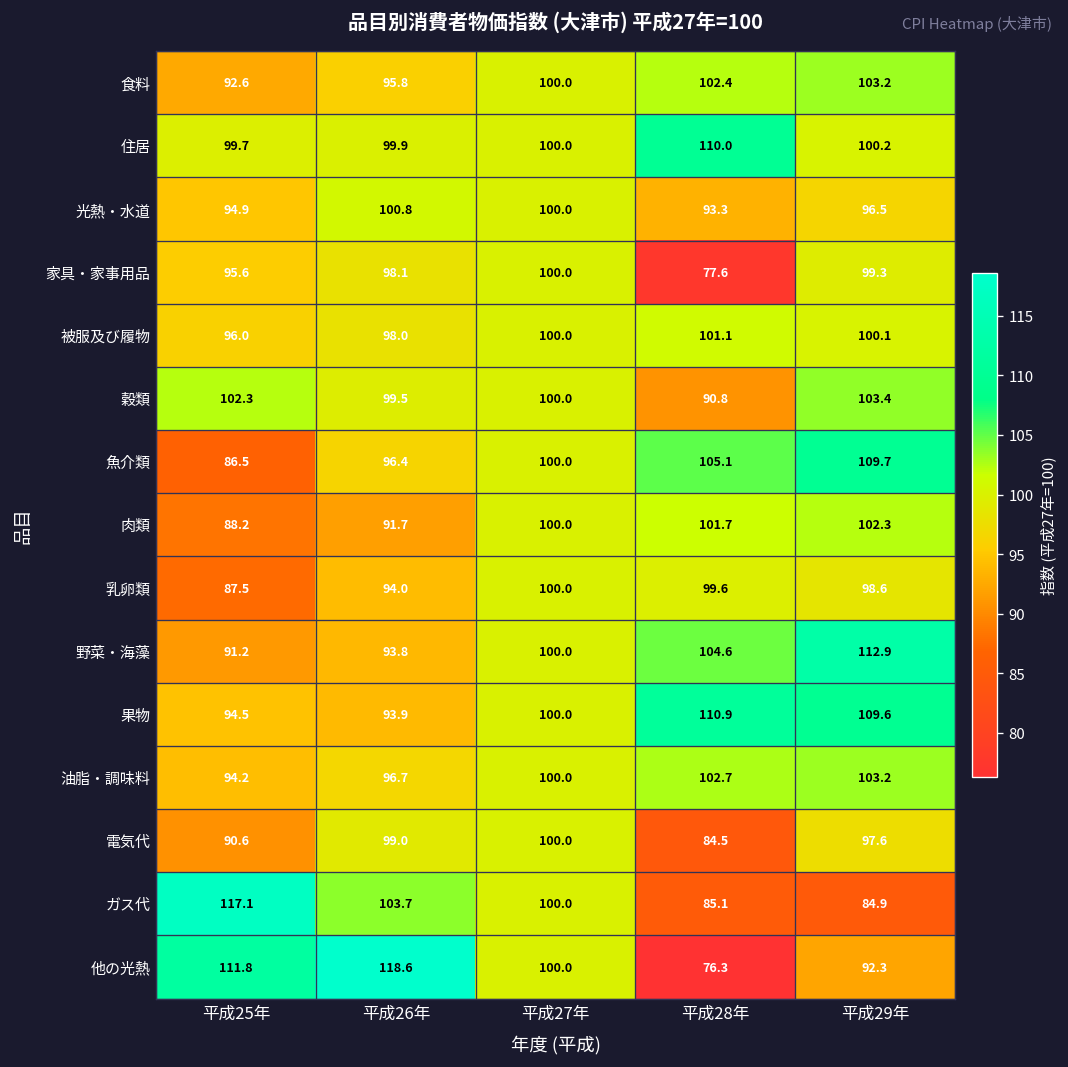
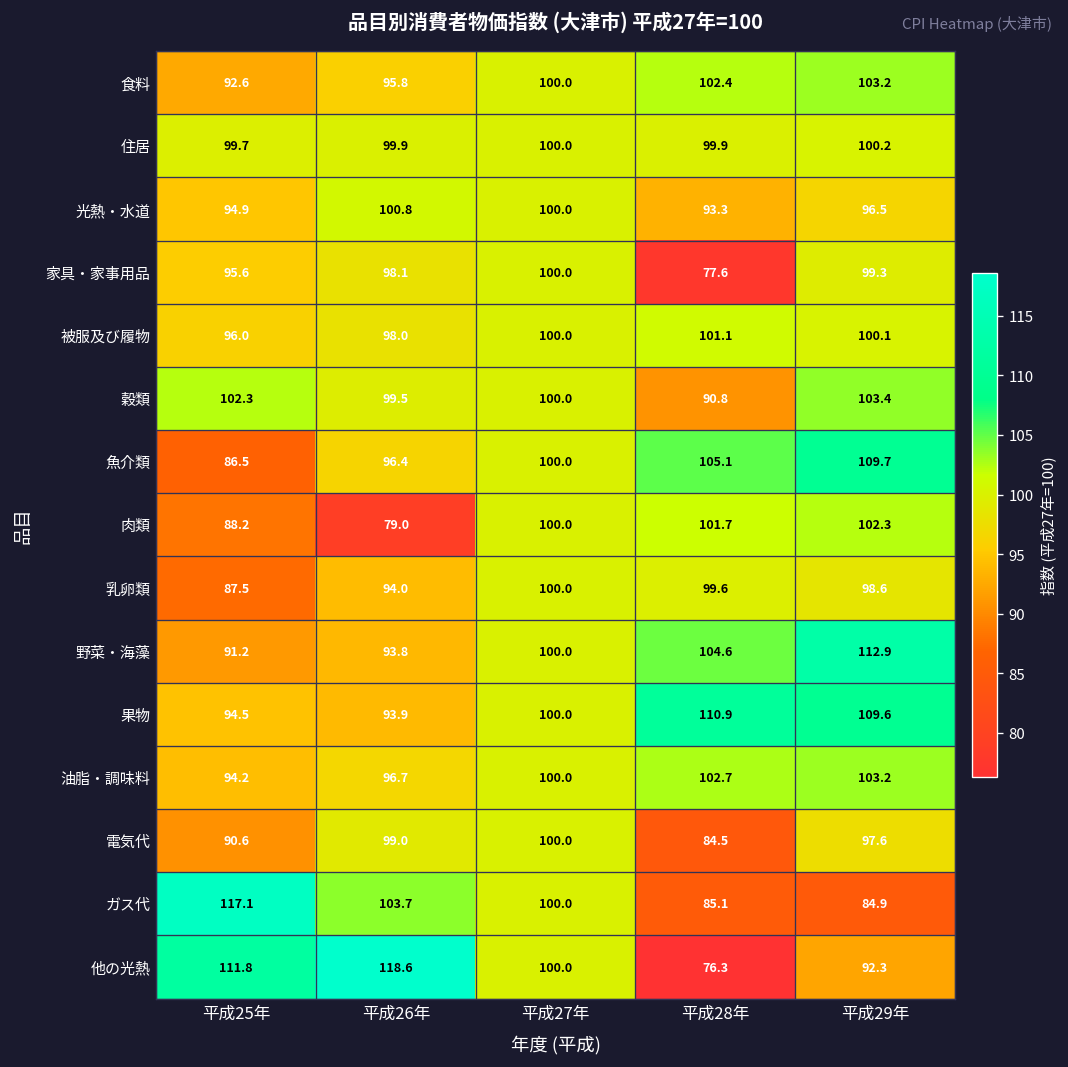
  {
    "食料": {
      "平成25年": 92.6,
      "平成26年": 95.8,
      "平成27年": 100.0,
      "平成28年": 102.4,
      "平成29年": 103.2
    },
    "住居": {
      "平成25年": 99.7,
      "平成26年": 99.9,
      "平成27年": 100.0,
-     "平成28年": 110.0,
+     "平成28年": 99.9,
      "平成29年": 100.2
    },
    "光熱・水道": {
      "平成25年": 94.9,
      "平成26年": 100.8,
      "平成27年": 100.0,
      "平成28年": 93.3,
      "平成29年": 96.5
    },
    "家具・家事用品": {
      "平成25年": 95.6,
      "平成26年": 98.1,
      "平成27年": 100.0,
      "平成28年": 77.6,
      "平成29年": 99.3
    },
    "被服及び履物": {
      "平成25年": 96.0,
      "平成26年": 98.0,
      "平成27年": 100.0,
      "平成28年": 101.1,
      "平成29年": 100.1
    },
    "穀類": {
      "平成25年": 102.3,
      "平成26年": 99.5,
      "平成27年": 100.0,
      "平成28年": 90.8,
      "平成29年": 103.4
    },
    "魚介類": {
      "平成25年": 86.5,
      "平成26年": 96.4,
      "平成27年": 100.0,
      "平成28年": 105.1,
      "平成29年": 109.7
    },
    "肉類": {
      "平成25年": 88.2,
-     "平成26年": 91.7,
+     "平成26年": 79.0,
      "平成27年": 100.0,
      "平成28年": 101.7,
      "平成29年": 102.3
    },
    "乳卵類": {
      "平成25年": 87.5,
      "平成26年": 94.0,
      "平成27年": 100.0,
      "平成28年": 99.6,
      "平成29年": 98.6
    },
    "野菜・海藻": {
      "平成25年": 91.2,
      "平成26年": 93.8,
      "平成27年": 100.0,
      "平成28年": 104.6,
      "平成29年": 112.9
    },
    "果物": {
      "平成25年": 94.5,
      "平成26年": 93.9,
      "平成27年": 100.0,
      "平成28年": 110.9,
      "平成29年": 109.6
    },
    "油脂・調味料": {
      "平成25年": 94.2,
      "平成26年": 96.7,
      "平成27年": 100.0,
      "平成28年": 102.7,
      "平成29年": 103.2
    },
    "電気代": {
      "平成25年": 90.6,
      "平成26年": 99.0,
      "平成27年": 100.0,
      "平成28年": 84.5,
      "平成29年": 97.6
    },
    "ガス代": {
      "平成25年": 117.1,
      "平成26年": 103.7,
      "平成27年": 100.0,
      "平成28年": 85.1,
      "平成29年": 84.9
    },
    "他の光熱": {
      "平成25年": 111.8,
      "平成26年": 118.6,
      "平成27年": 100.0,
      "平成28年": 76.3,
      "平成29年": 92.3
    }
  }
